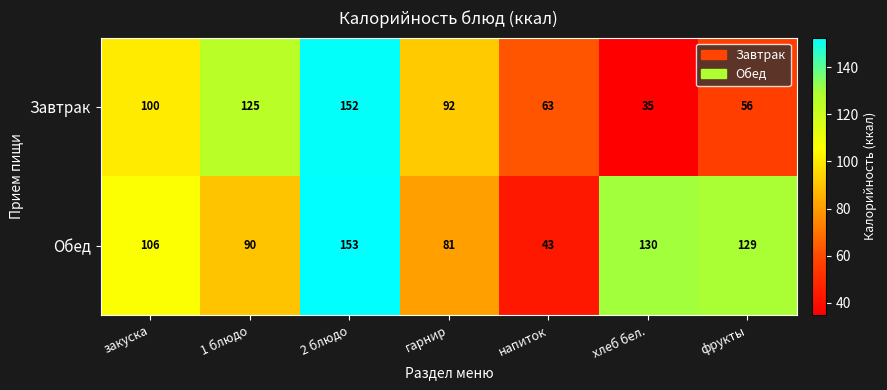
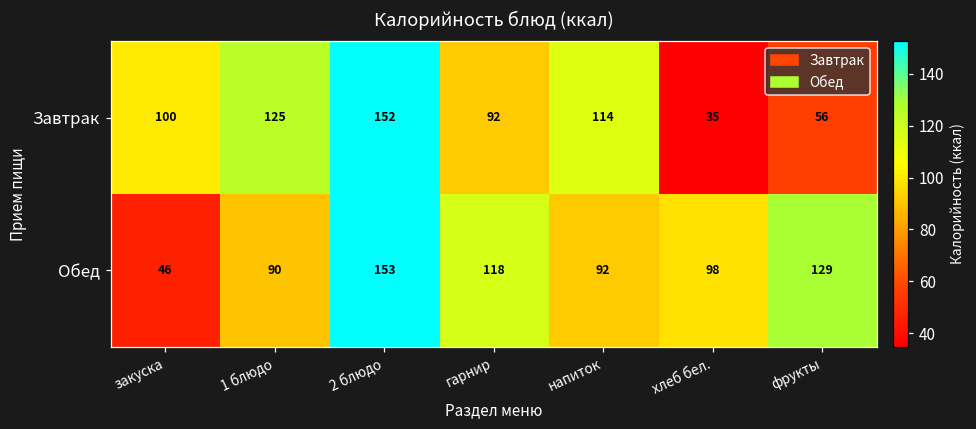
  {
    "Завтрак": {
      "закуска": 100,
      "1 блюдо": 125,
      "2 блюдо": 152,
      "гарнир": 92,
-     "напиток": 63,
+     "напиток": 114,
      "хлеб бел.": 35,
      "фрукты": 56
    },
    "Обед": {
-     "закуска": 106,
+     "закуска": 46,
      "1 блюдо": 90,
      "2 блюдо": 153,
-     "гарнир": 81,
-     "напиток": 43,
-     "хлеб бел.": 130,
+     "гарнир": 118,
+     "напиток": 92,
+     "хлеб бел.": 98,
      "фрукты": 129
    }
  }
